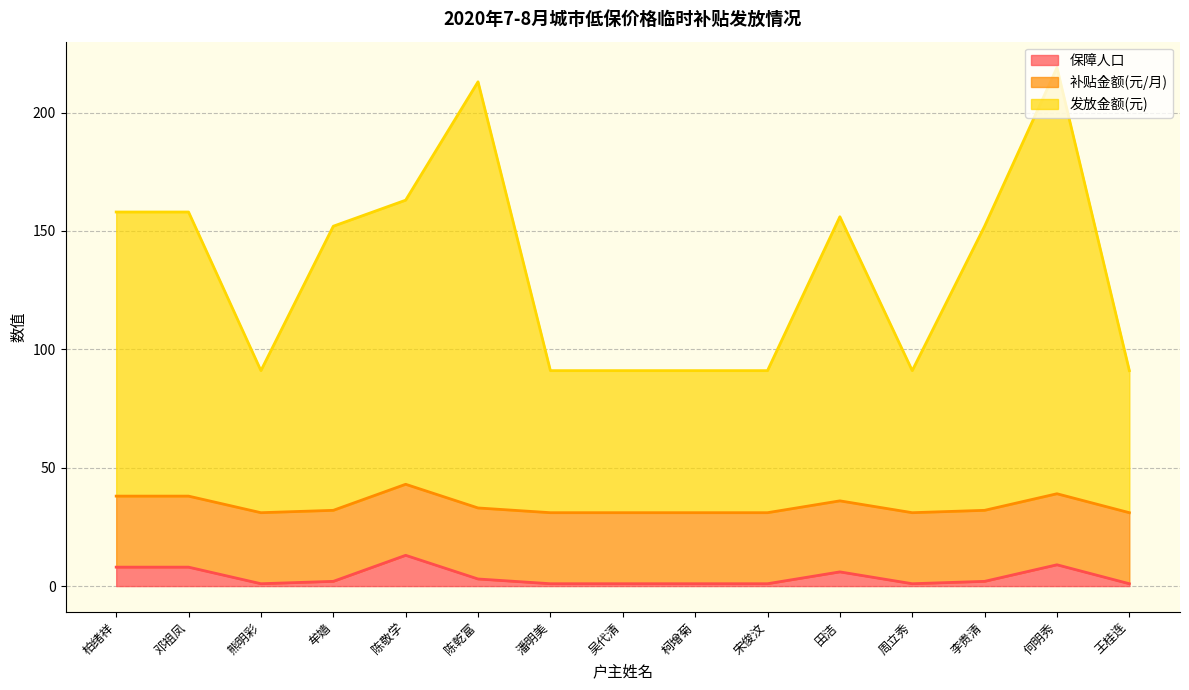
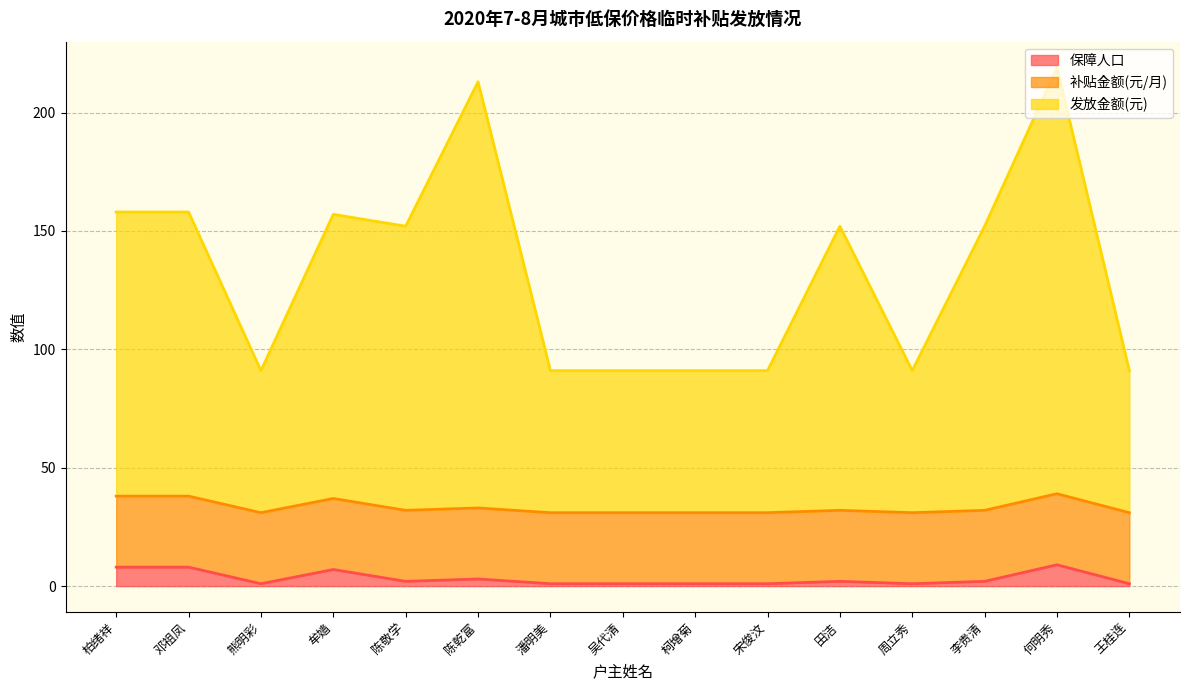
  {
    "保障人口": {
      "柏绪祥": 8,
      "邓祖凤": 8,
      "熊明彩": 1,
-     "牟嫱": 2,
-     "陈敬学": 13,
+     "牟嫱": 7,
+     "陈敬学": 2,
      "陈乾富": 3,
      "潘明美": 1,
      "吴代清": 1,
      "柯增菊": 1,
      "宋俊汶": 1,
-     "田洁": 6,
+     "田洁": 2,
      "周立秀": 1,
      "李贵清": 2,
      "何明秀": 9,
      "王桂连": 1
    },
    "补贴金额(元/月)": {
      "柏绪祥": 30,
      "邓祖凤": 30,
      "熊明彩": 30,
      "牟嫱": 30,
      "陈敬学": 30,
      "陈乾富": 30,
      "潘明美": 30,
      "吴代清": 30,
      "柯增菊": 30,
      "宋俊汶": 30,
      "田洁": 30,
      "周立秀": 30,
      "李贵清": 30,
      "何明秀": 30,
      "王桂连": 30
    },
    "发放金额(元)": {
      "柏绪祥": 120,
      "邓祖凤": 120,
      "熊明彩": 60,
      "牟嫱": 120,
      "陈敬学": 120,
      "陈乾富": 180,
      "潘明美": 60,
      "吴代清": 60,
      "柯增菊": 60,
      "宋俊汶": 60,
      "田洁": 120,
      "周立秀": 60,
      "李贵清": 120,
      "王桂连": 60
    }
  }
